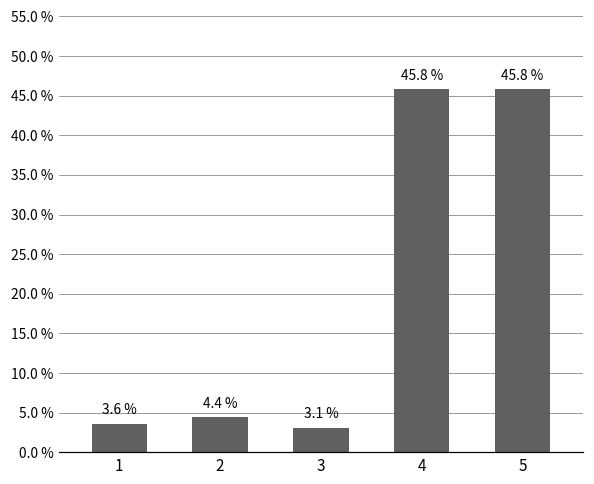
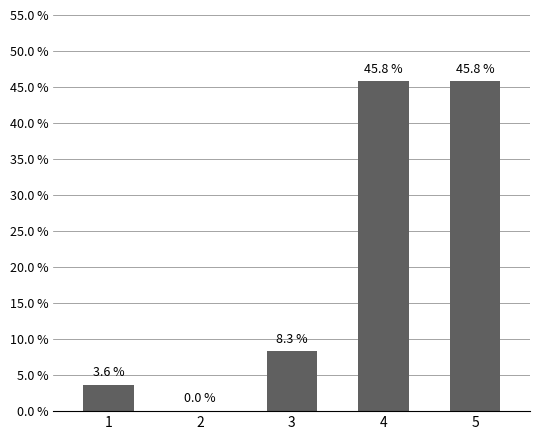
  {
    "1": "3.6 %",
-   "2": "4.4 %",
-   "3": "3.1 %",
+   "2": "0.0 %",
+   "3": "8.3 %",
    "4": "45.8 %",
    "5": "45.8 %"
  }
